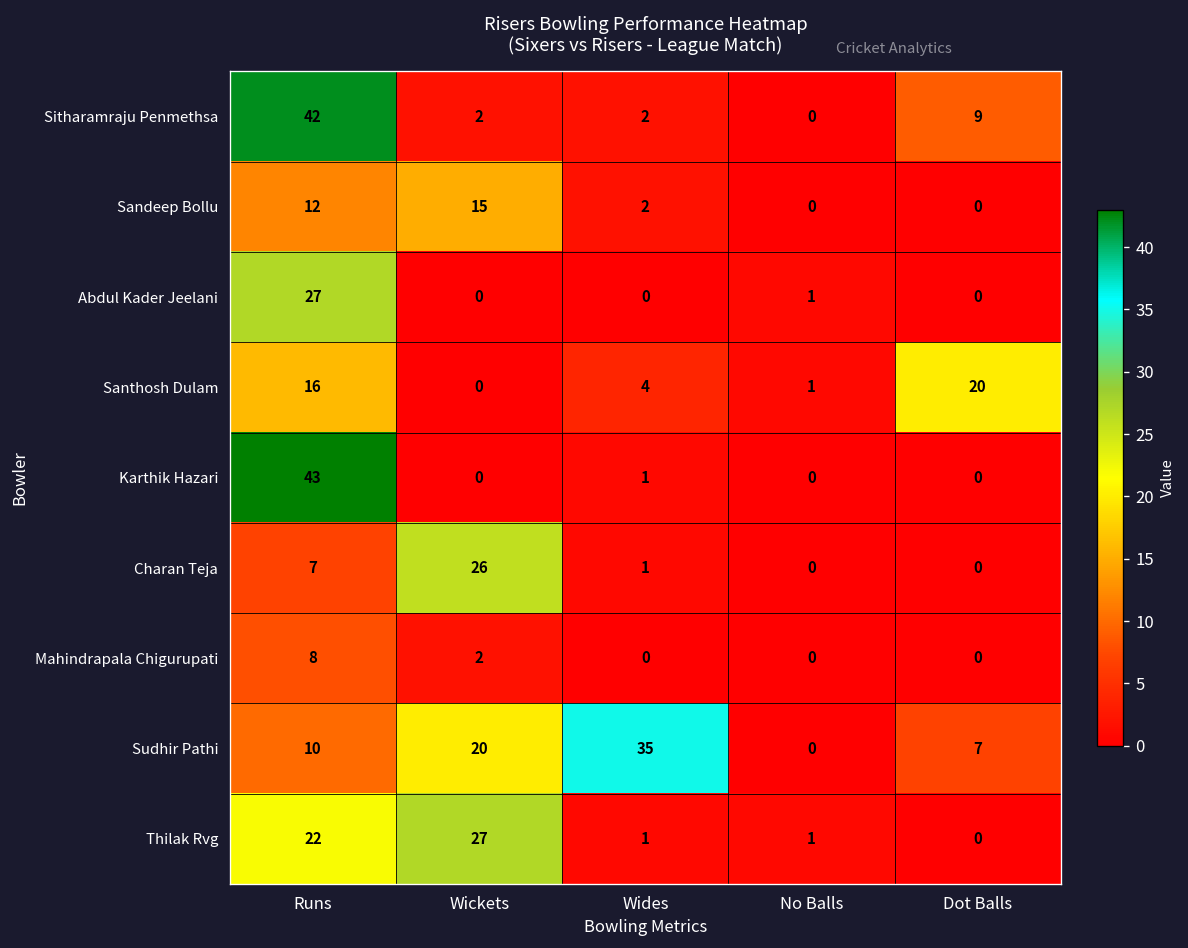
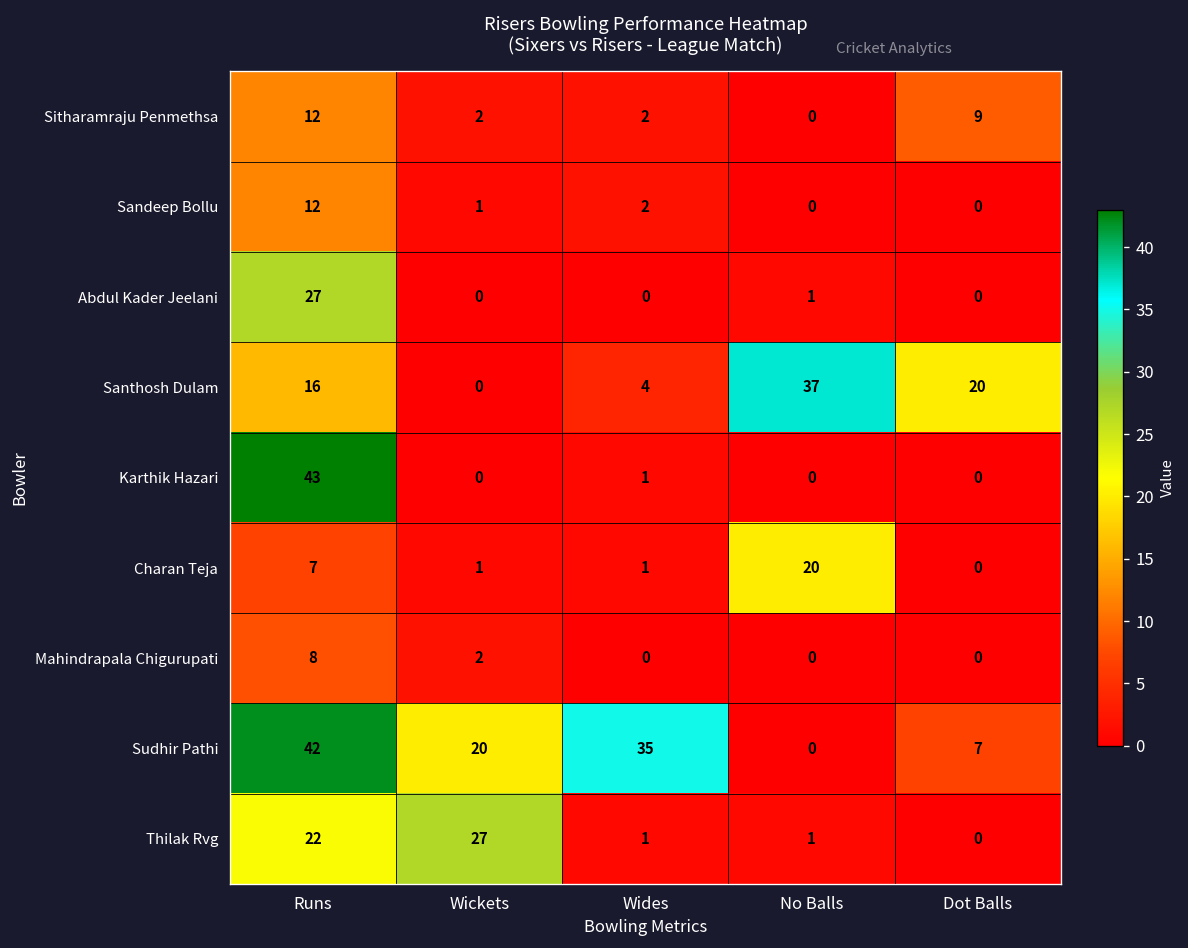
  {
    "Sitharamraju Penmethsa": {
-     "Runs": 42,
+     "Runs": 12,
      "Wickets": 2,
      "Wides": 2,
      "No Balls": 0,
      "Dot Balls": 9
    },
    "Sandeep Bollu": {
      "Runs": 12,
-     "Wickets": 15,
+     "Wickets": 1,
      "Wides": 2,
      "No Balls": 0,
      "Dot Balls": 0
    },
    "Abdul Kader Jeelani": {
      "Runs": 27,
      "Wickets": 0,
      "Wides": 0,
      "No Balls": 1,
      "Dot Balls": 0
    },
    "Santhosh Dulam": {
      "Runs": 16,
      "Wickets": 0,
      "Wides": 4,
-     "No Balls": 1,
+     "No Balls": 37,
      "Dot Balls": 20
    },
    "Karthik Hazari": {
      "Runs": 43,
      "Wickets": 0,
      "Wides": 1,
      "No Balls": 0,
      "Dot Balls": 0
    },
    "Charan Teja": {
      "Runs": 7,
-     "Wickets": 26,
+     "Wickets": 1,
      "Wides": 1,
-     "No Balls": 0,
+     "No Balls": 20,
      "Dot Balls": 0
    },
    "Mahindrapala Chigurupati": {
      "Runs": 8,
      "Wickets": 2,
      "Wides": 0,
      "No Balls": 0,
      "Dot Balls": 0
    },
    "Sudhir Pathi": {
-     "Runs": 10,
+     "Runs": 42,
      "Wickets": 20,
      "Wides": 35,
      "No Balls": 0,
      "Dot Balls": 7
    },
    "Thilak Rvg": {
      "Runs": 22,
      "Wickets": 27,
      "Wides": 1,
      "No Balls": 1,
      "Dot Balls": 0
    }
  }
